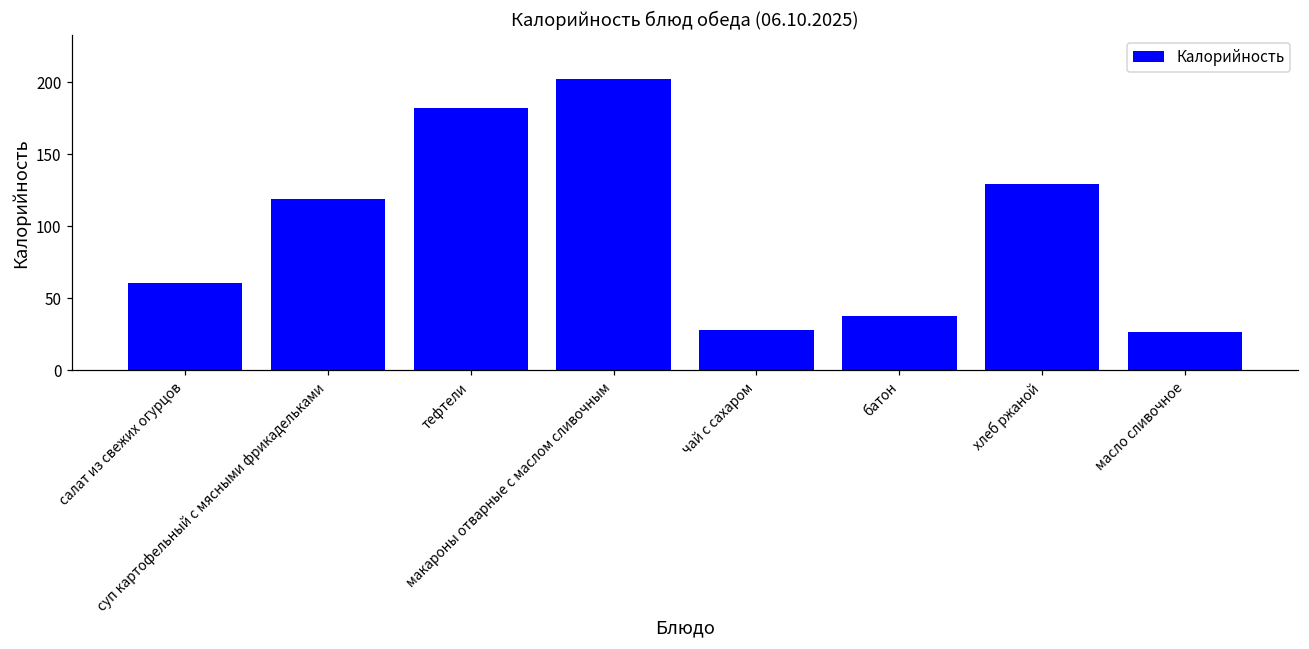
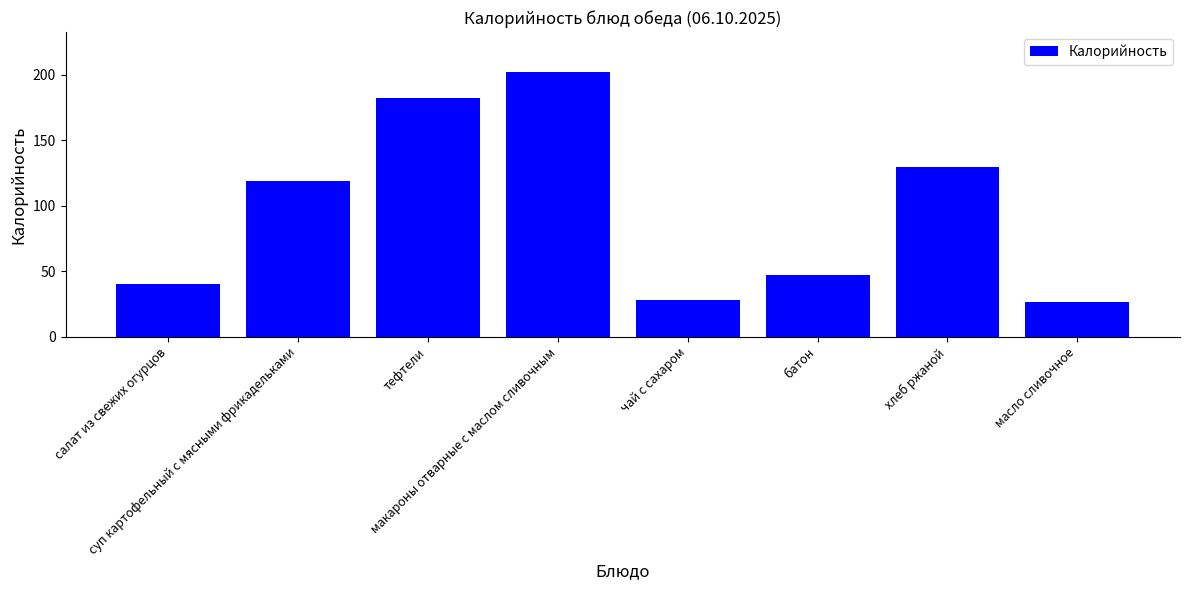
  {
-   "салат из свежих огурцов": 61,
+   "салат из свежих огурцов": 40,
    "суп картофельный с мясными фрикадельками": 119,
    "тефтели": 182,
    "макароны отварные с маслом сливочным": 202,
    "чай с сахаром": 28,
-   "батон": 38,
+   "батон": 47,
    "хлеб ржаной": 129,
    "масло сливочное": 27
  }
